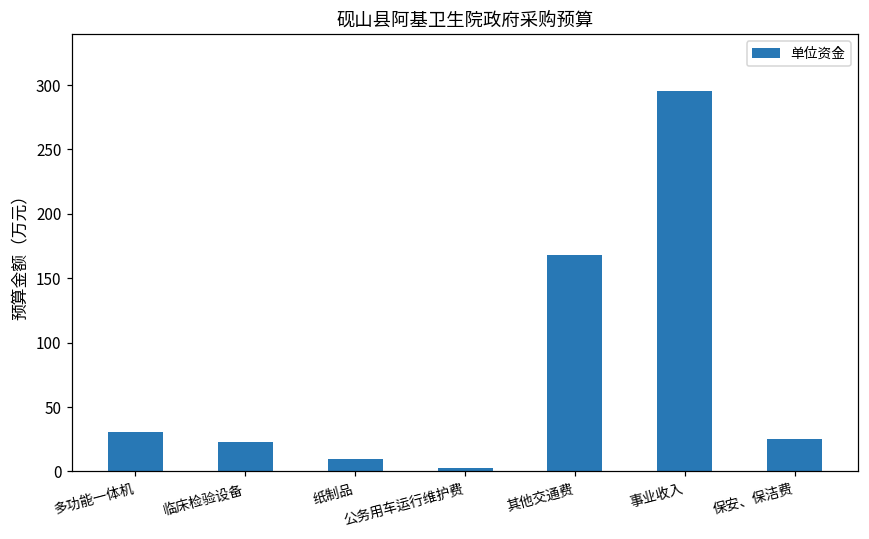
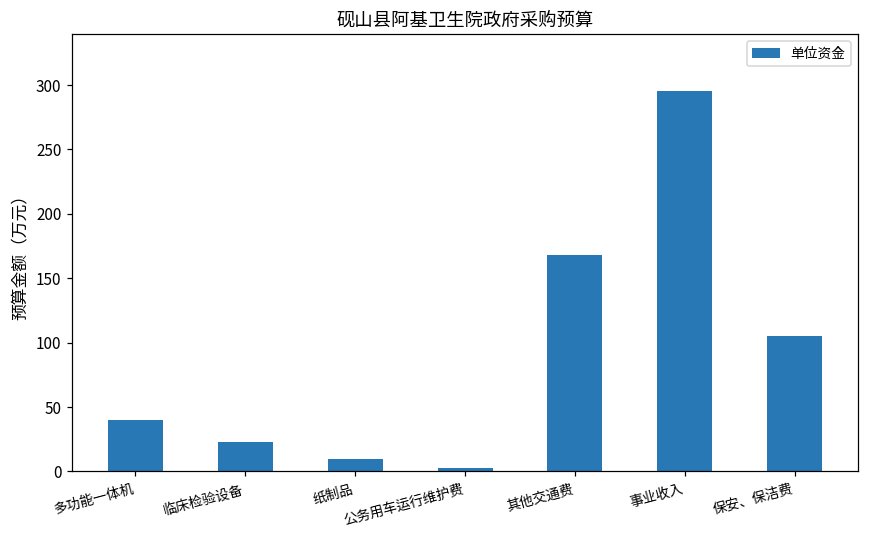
  {
-   "多功能一体机": 31,
+   "多功能一体机": 40,
    "临床检验设备": 23,
    "纸制品": 10,
    "公务用车运行维护费": 3,
    "其他交通费": 168,
    "事业收入": 295,
-   "保安、保洁费": 25
+   "保安、保洁费": 105
  }
